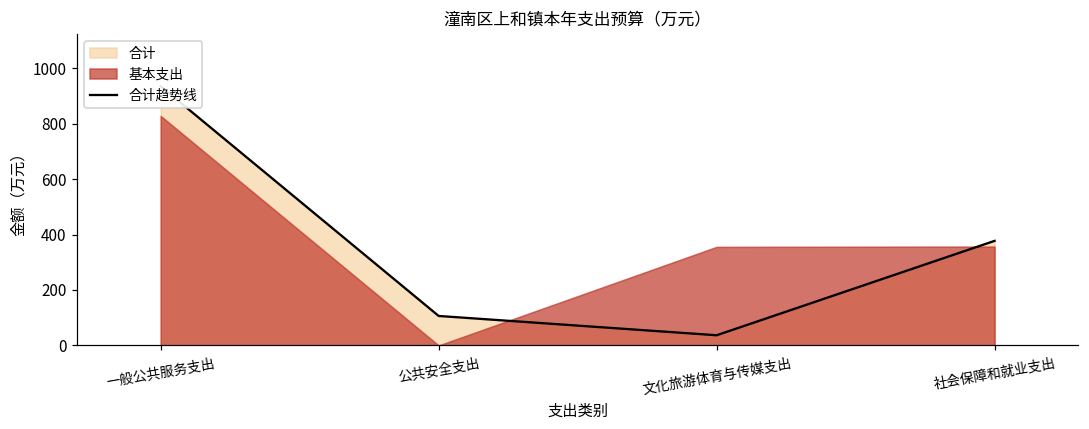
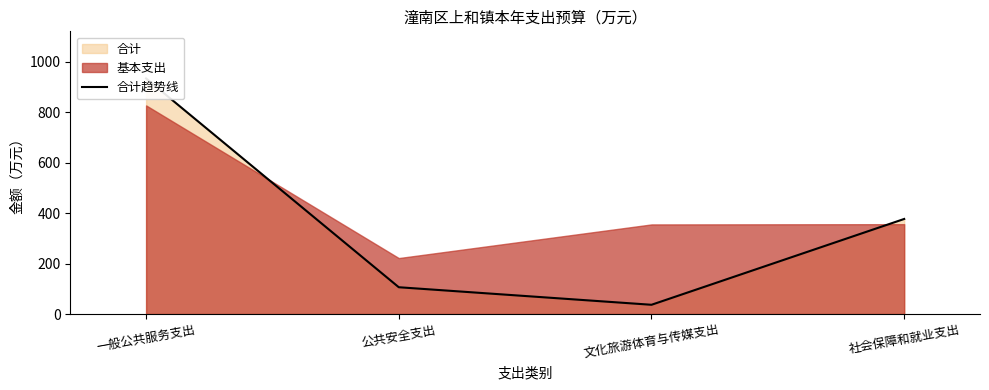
  {
    "合计": {
      "公共安全支出": 110,
      "文化旅游体育与传媒支出": 40,
      "社会保障和就业支出": 380
    },
    "基本支出": {
      "一般公共服务支出": 830,
-     "公共安全支出": 0,
+     "公共安全支出": 220,
      "文化旅游体育与传媒支出": 360,
      "社会保障和就业支出": 360
    }
  }
